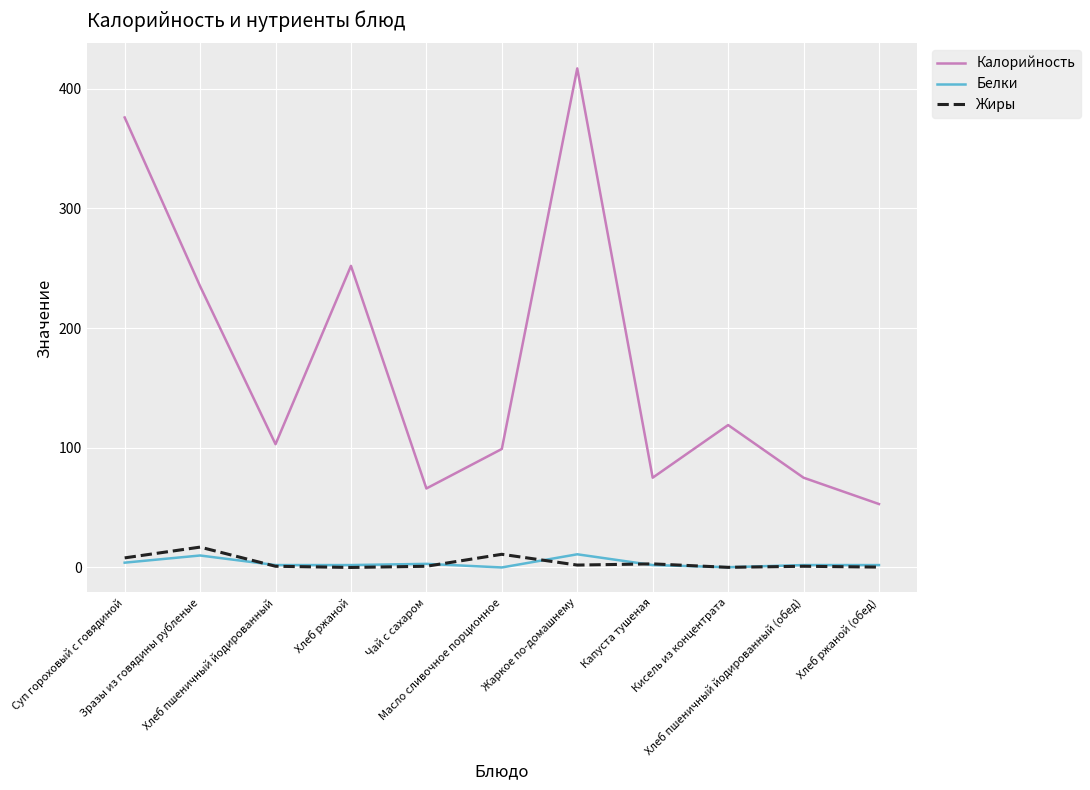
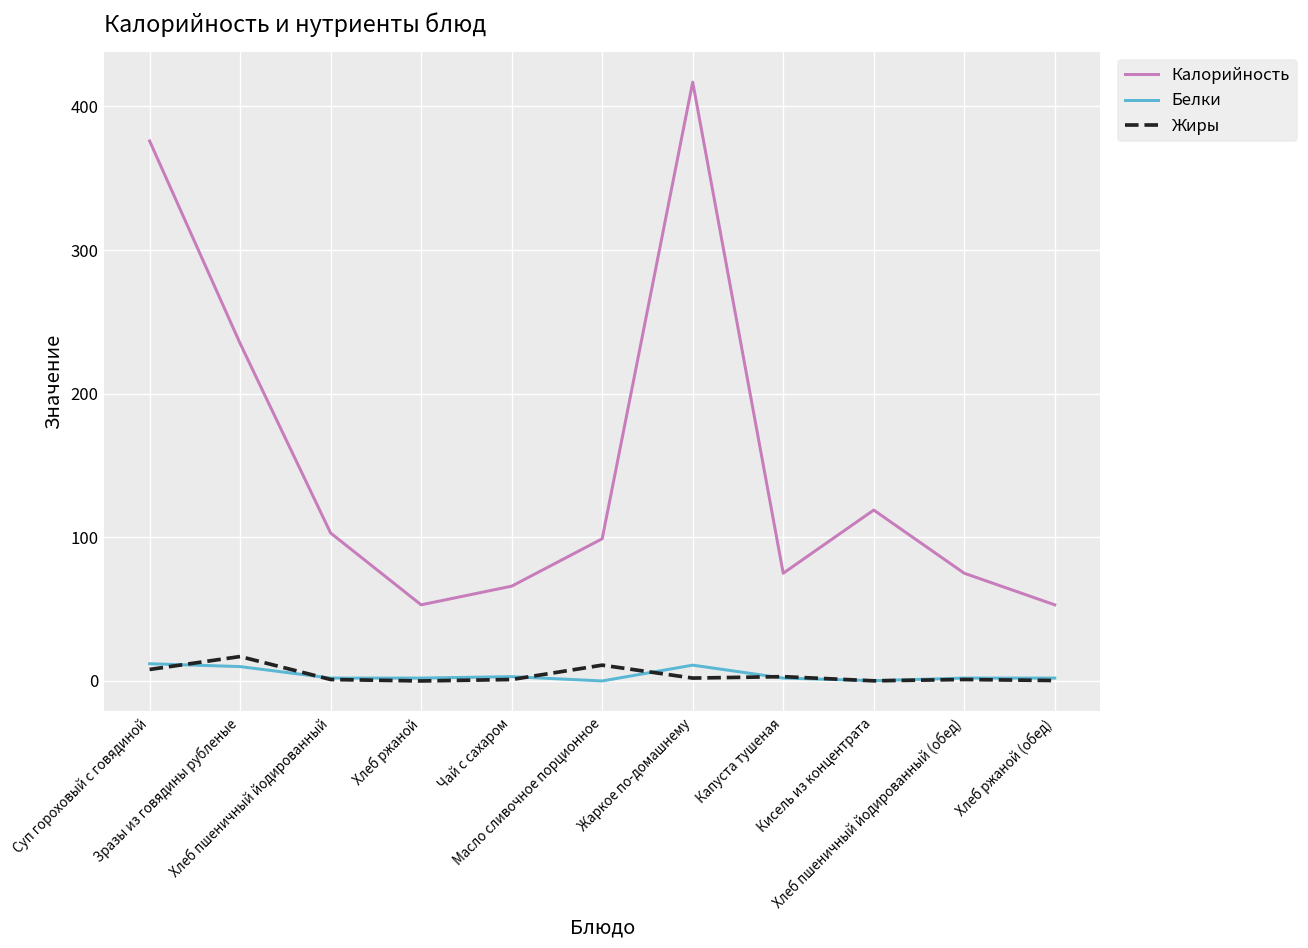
  {
    "Калорийность": {
      "Суп гороховый с говядиной": 376,
      "Зразы из говядины рубленые": 235,
      "Хлеб пшеничный йодированный": 103,
-     "Хлеб ржаной": 252,
+     "Хлеб ржаной": 53,
      "Чай с сахаром": 66,
      "Масло сливочное порционное": 99,
      "Жаркое по-домашнему": 417,
      "Капуста тушеная": 75,
      "Кисель из концентрата": 119,
      "Хлеб пшеничный йодированный (обед)": 75,
      "Хлеб ржаной (обед)": 53
    },
    "Белки": {
-     "Суп гороховый с говядиной": 4,
+     "Суп гороховый с говядиной": 12,
      "Зразы из говядины рубленые": 10,
      "Масло сливочное порционное": 0,
      "Жаркое по-домашнему": 11
    },
    "Жиры": {
      "Суп гороховый с говядиной": 8,
      "Зразы из говядины рубленые": 17,
      "Масло сливочное порционное": 11,
      "Жаркое по-домашнему": 2
    }
  }
